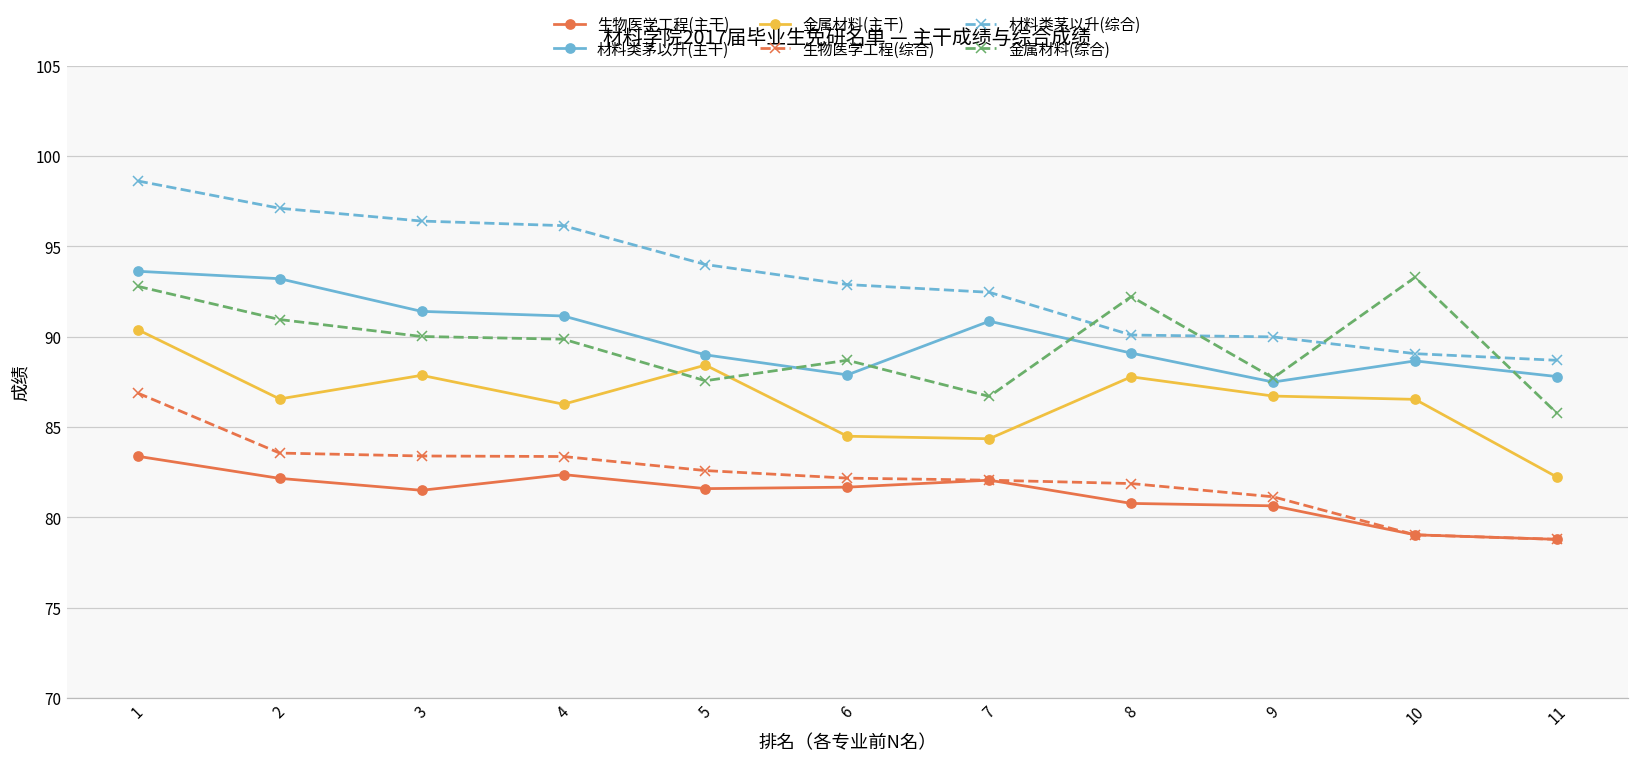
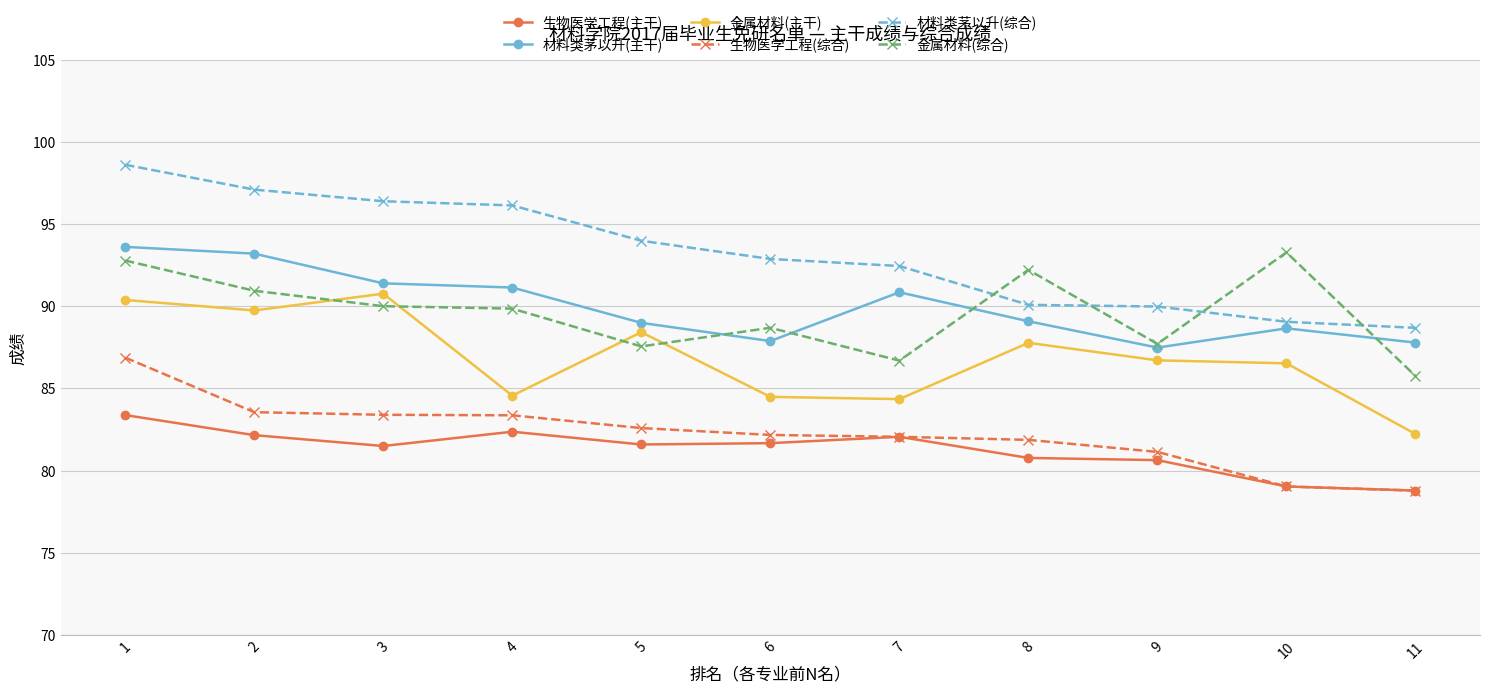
  {
    "金属材料(主干)": {
      "1": 90.4,
-     "2": 86.5,
-     "3": 87.9,
-     "4": 86.3,
+     "2": 89.7,
+     "3": 90.8,
+     "4": 84.6,
      "5": 88.4,
      "6": 84.5,
      "7": 84.3,
      "8": 87.8,
      "9": 86.7,
      "10": 86.5,
      "11": 82.2
    },
    "金属材料(综合)": {
      "1": 92.8,
      "2": 90.9,
      "3": 90.0,
      "4": 89.9,
      "5": 87.6,
      "6": 88.7,
      "7": 86.7,
      "8": 92.2,
      "9": 87.7,
      "10": 93.3,
      "11": 85.8
    }
  }
